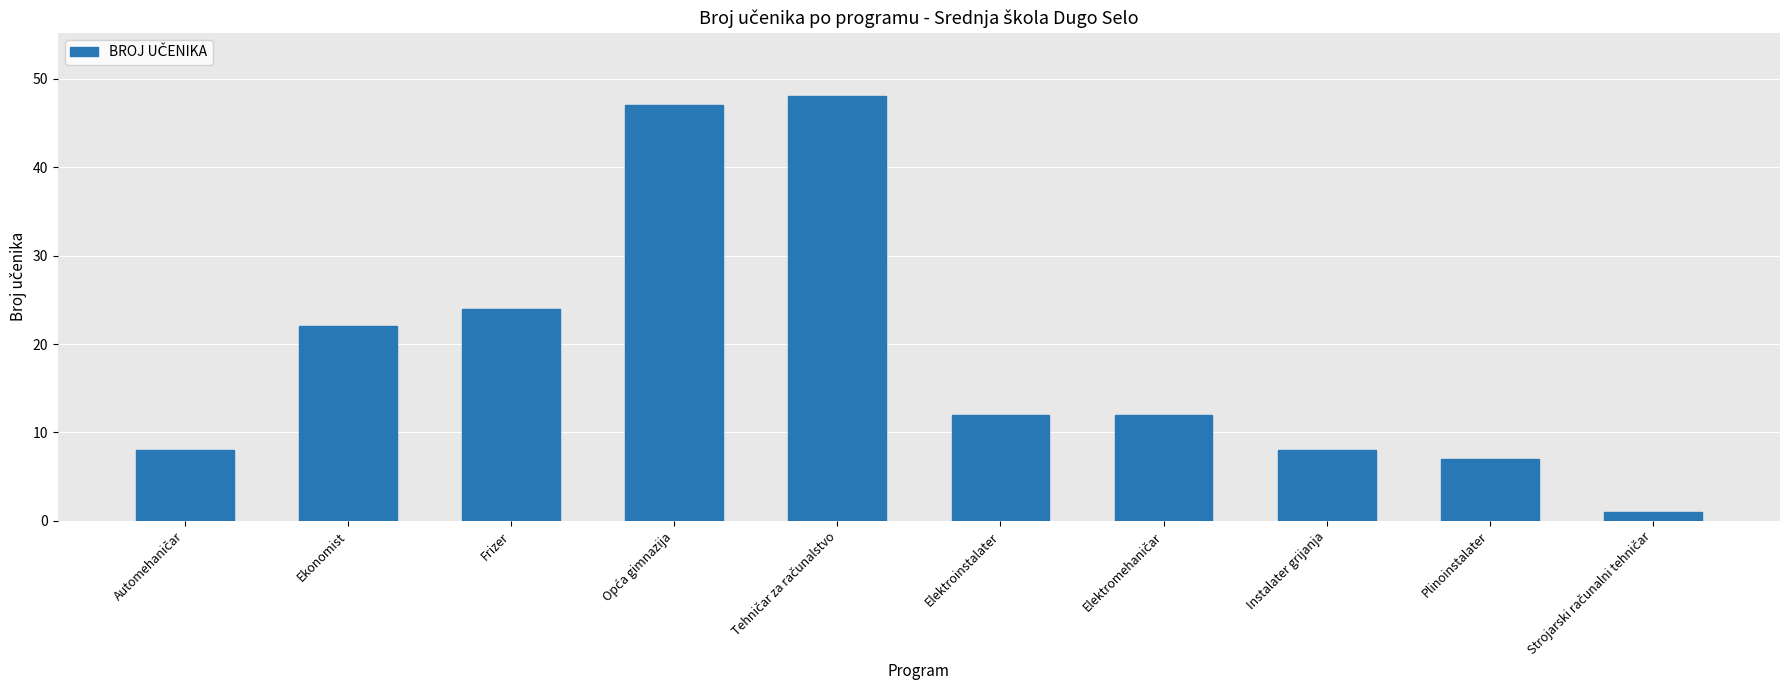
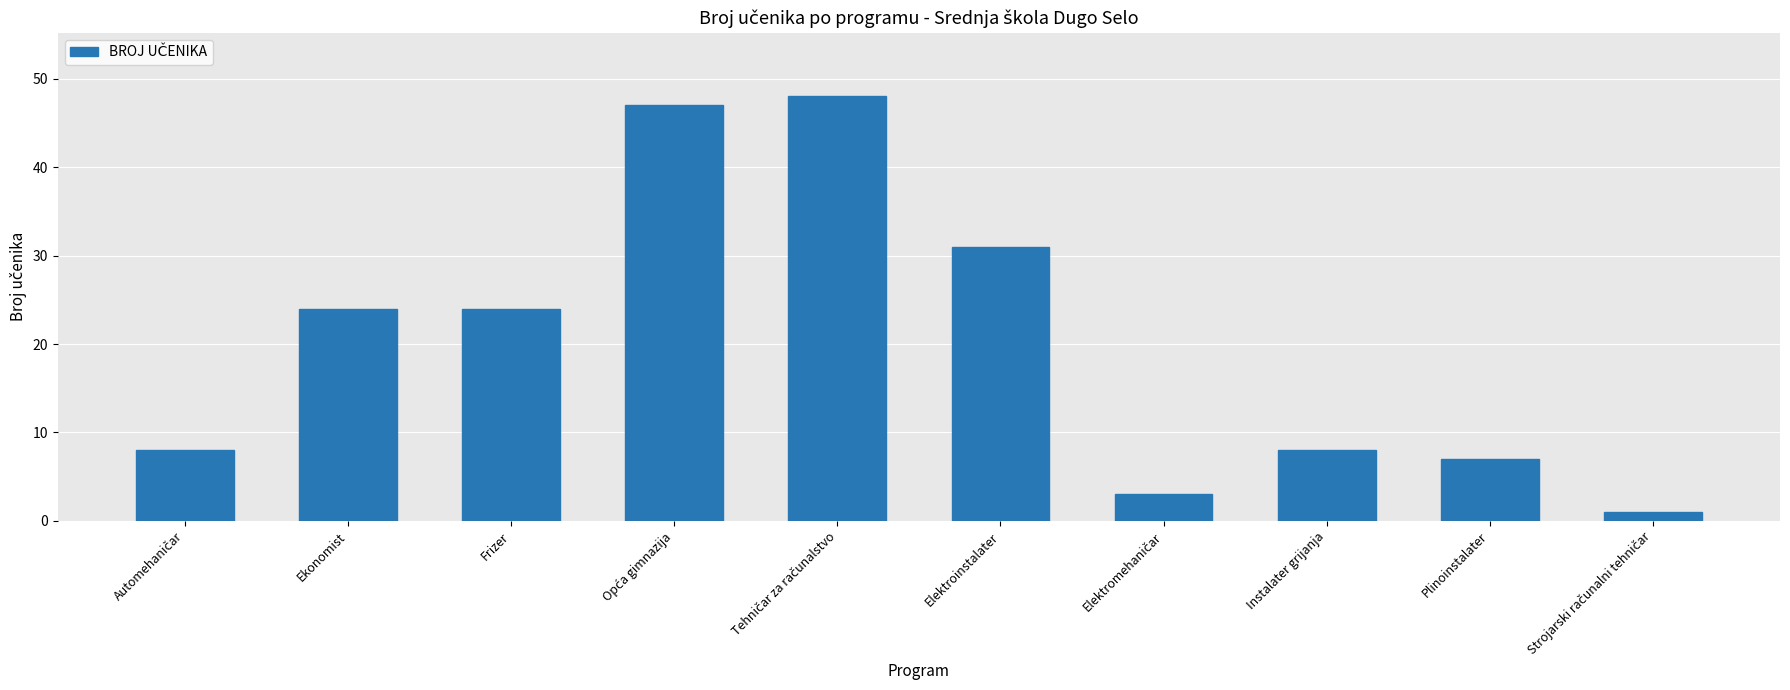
  {
    "Automehaničar": 8,
-   "Ekonomist": 22,
+   "Ekonomist": 24,
    "Frizer": 24,
    "Opća gimnazija": 47,
    "Tehničar za računalstvo": 48,
-   "Elektroinstalater": 12,
-   "Elektromehaničar": 12,
+   "Elektroinstalater": 31,
+   "Elektromehaničar": 3,
    "Instalater grijanja": 8,
    "Plinoinstalater": 7,
    "Strojarski računalni tehničar": 1
  }
